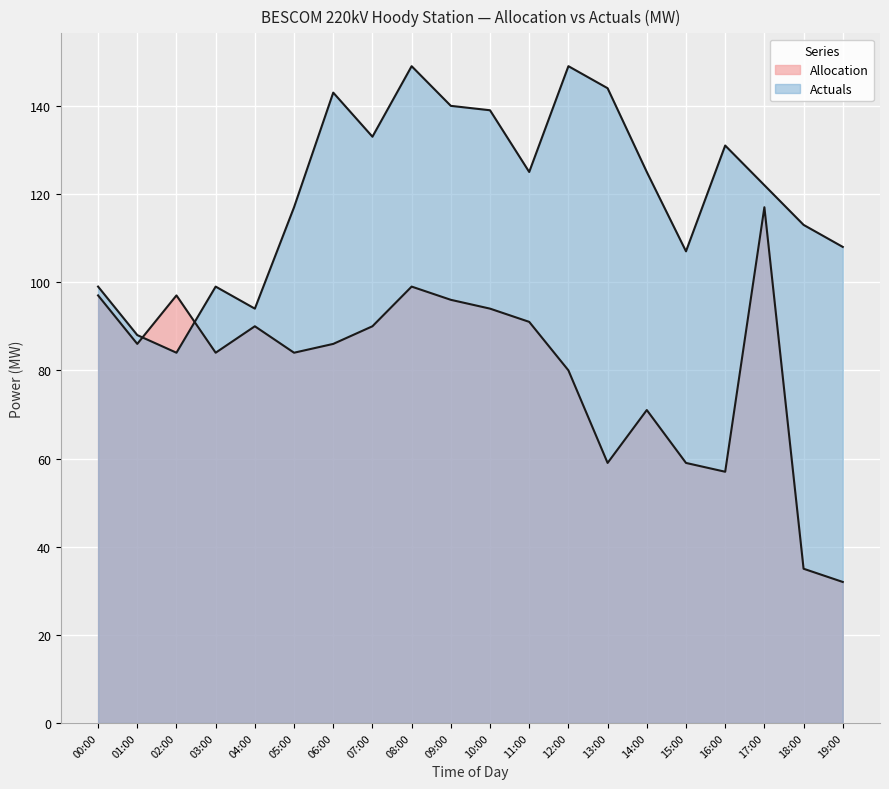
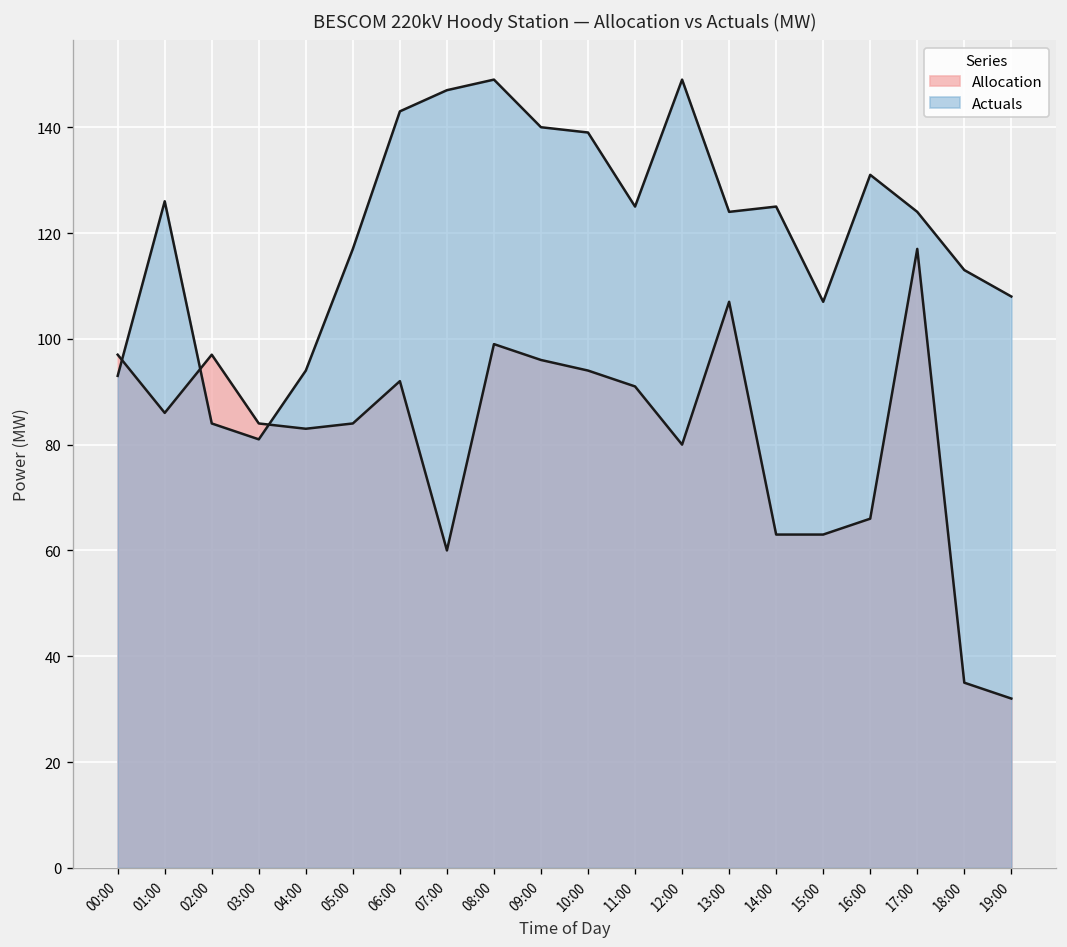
  {
    "Allocation": {
      "00:00": 97,
      "01:00": 86,
      "02:00": 97,
      "03:00": 84,
-     "04:00": 90,
+     "04:00": 83,
      "05:00": 84,
-     "06:00": 86,
-     "07:00": 90,
+     "06:00": 92,
+     "07:00": 60,
      "08:00": 99,
      "09:00": 96,
      "10:00": 94,
      "11:00": 91,
      "12:00": 80,
-     "13:00": 59,
-     "14:00": 71,
-     "15:00": 59,
-     "16:00": 57,
+     "13:00": 107,
+     "14:00": 63,
+     "15:00": 63,
+     "16:00": 66,
      "17:00": 117,
      "18:00": 35,
      "19:00": 32
    },
    "Actuals": {
-     "00:00": 99,
-     "01:00": 88,
+     "00:00": 93,
+     "01:00": 126,
      "02:00": 84,
-     "03:00": 99,
+     "03:00": 81,
      "04:00": 94,
      "05:00": 117,
      "06:00": 143,
-     "07:00": 133,
+     "07:00": 147,
      "08:00": 149,
      "09:00": 140,
      "10:00": 139,
      "11:00": 125,
      "12:00": 149,
-     "13:00": 144,
+     "13:00": 124,
      "14:00": 125,
      "15:00": 107,
      "16:00": 131,
-     "17:00": 122,
+     "17:00": 124,
      "18:00": 113,
      "19:00": 108
    }
  }
